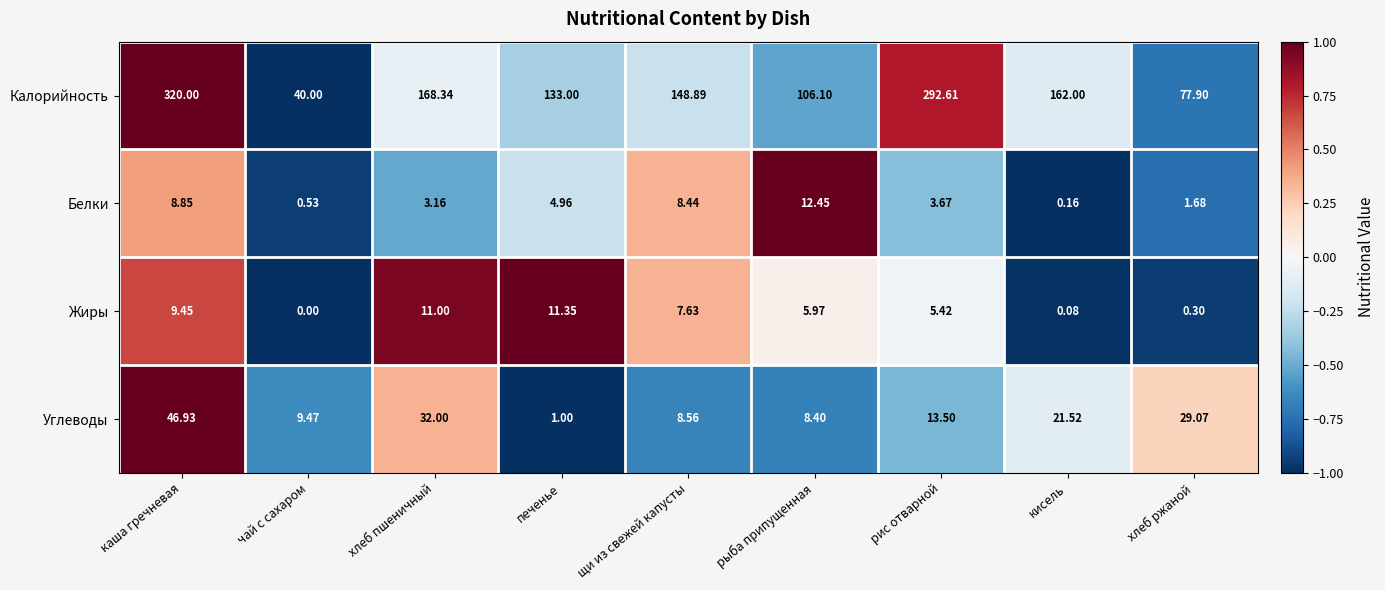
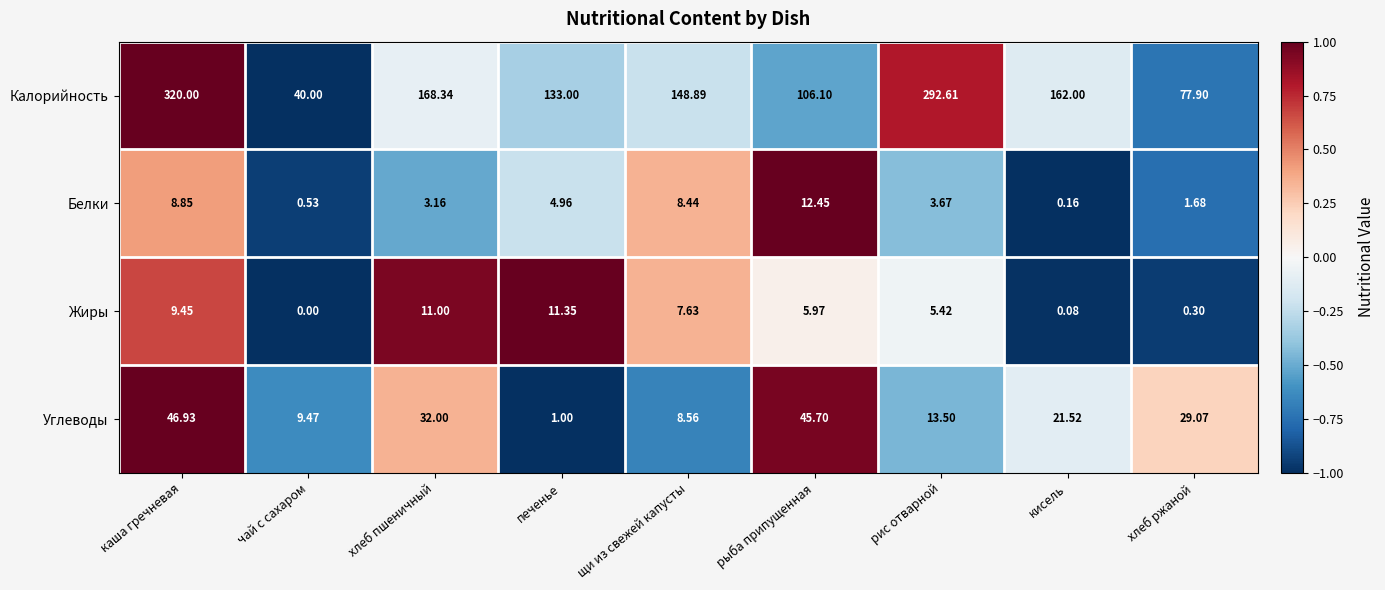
  {
    "Калорийность": {
      "каша гречневая": 320.00,
      "чай с сахаром": 40.00,
      "хлеб пшеничный": 168.34,
      "печенье": 133.00,
      "щи из свежей капусты": 148.89,
      "рыба припущенная": 106.10,
      "рис отварной": 292.61,
      "кисель": 162.00,
      "хлеб ржаной": 77.90
    },
    "Белки": {
      "каша гречневая": 8.85,
      "чай с сахаром": 0.53,
      "хлеб пшеничный": 3.16,
      "печенье": 4.96,
      "щи из свежей капусты": 8.44,
      "рыба припущенная": 12.45,
      "рис отварной": 3.67,
      "кисель": 0.16,
      "хлеб ржаной": 1.68
    },
    "Жиры": {
      "каша гречневая": 9.45,
      "чай с сахаром": 0.00,
      "хлеб пшеничный": 11.00,
      "печенье": 11.35,
      "щи из свежей капусты": 7.63,
      "рыба припущенная": 5.97,
      "рис отварной": 5.42,
      "кисель": 0.08,
      "хлеб ржаной": 0.30
    },
    "Углеводы": {
      "каша гречневая": 46.93,
      "чай с сахаром": 9.47,
      "хлеб пшеничный": 32.00,
      "печенье": 1.00,
      "щи из свежей капусты": 8.56,
-     "рыба припущенная": 8.40,
+     "рыба припущенная": 45.70,
      "рис отварной": 13.50,
      "кисель": 21.52,
      "хлеб ржаной": 29.07
    }
  }
